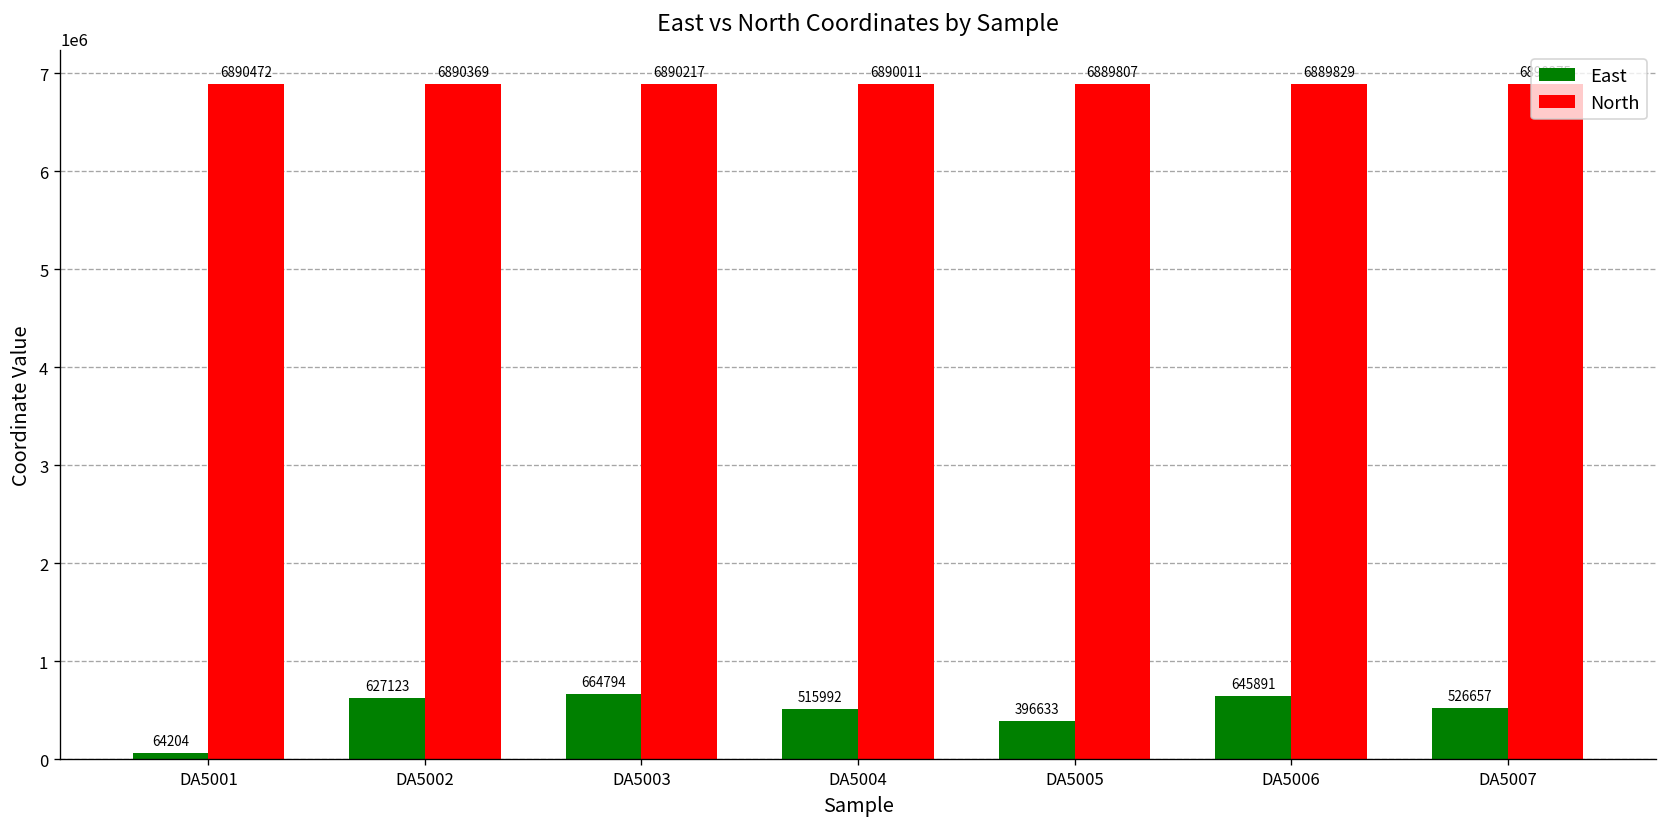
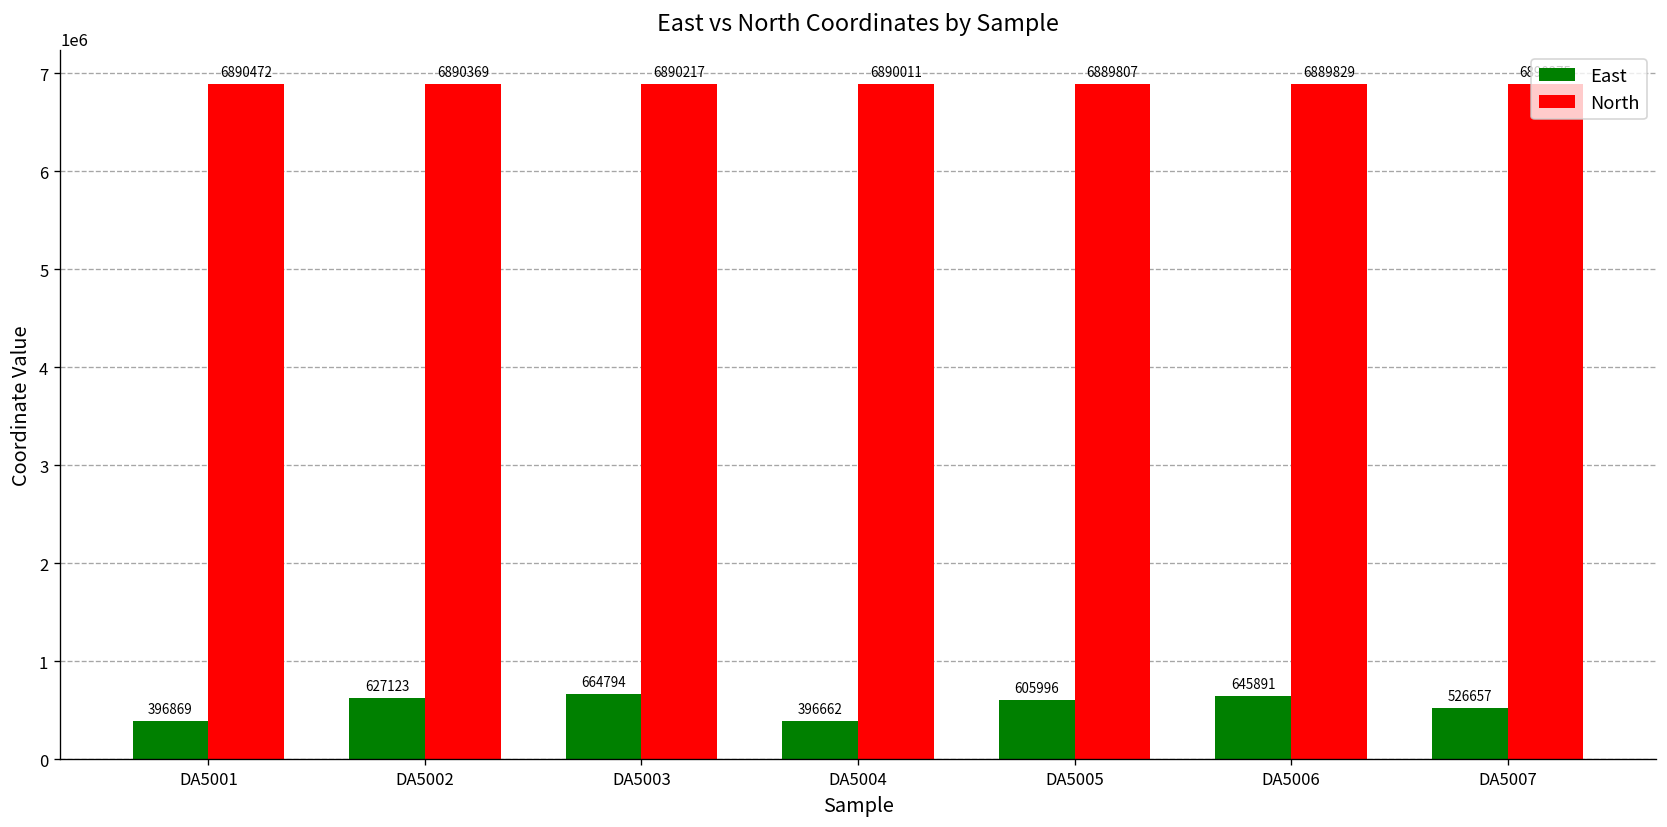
  {
    "East": {
-     "DA5001": 64204,
+     "DA5001": 396869,
      "DA5002": 627123,
      "DA5003": 664794,
-     "DA5004": 515992,
-     "DA5005": 396633,
+     "DA5004": 396662,
+     "DA5005": 605996,
      "DA5006": 645891,
      "DA5007": 526657
    },
    "North": {
      "DA5001": 6890472,
      "DA5002": 6890369,
      "DA5003": 6890217,
      "DA5004": 6890011,
      "DA5005": 6889807,
      "DA5006": 6889829
    }
  }
